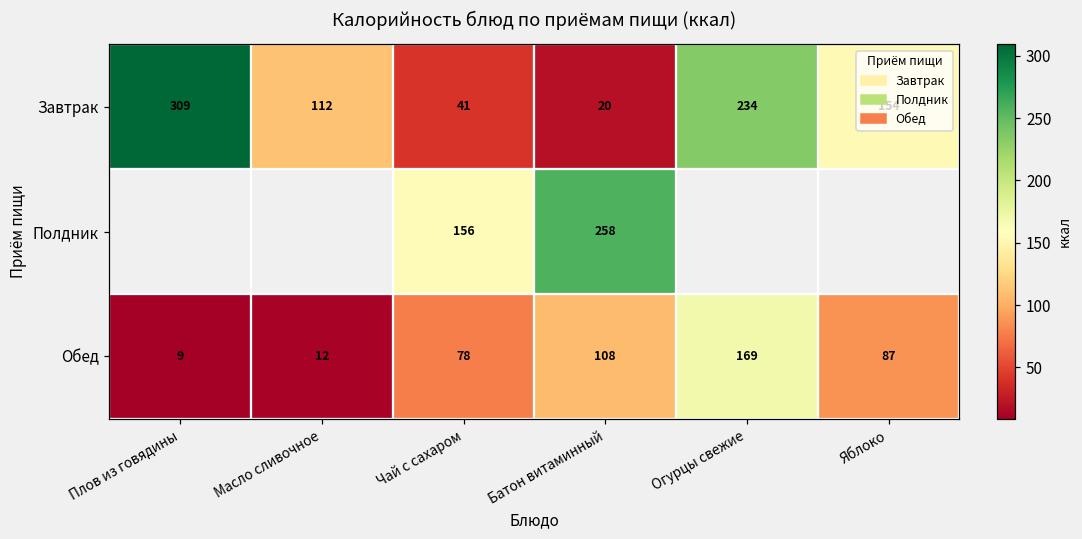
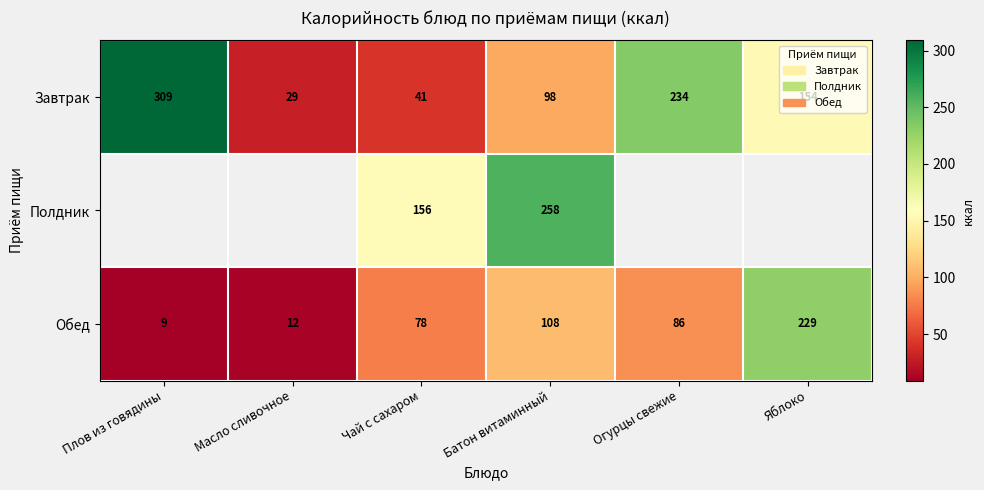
  {
    "Завтрак": {
      "Плов из говядины": 309,
-     "Масло сливочное": 112,
+     "Масло сливочное": 29,
      "Чай с сахаром": 41,
-     "Батон витаминный": 20,
+     "Батон витаминный": 98,
      "Огурцы свежие": 234
    },
    "Полдник": {
      "Чай с сахаром": 156,
      "Батон витаминный": 258
    },
    "Обед": {
      "Плов из говядины": 9,
      "Масло сливочное": 12,
      "Чай с сахаром": 78,
      "Батон витаминный": 108,
-     "Огурцы свежие": 169,
-     "Яблоко": 87
+     "Огурцы свежие": 86,
+     "Яблоко": 229
    }
  }
